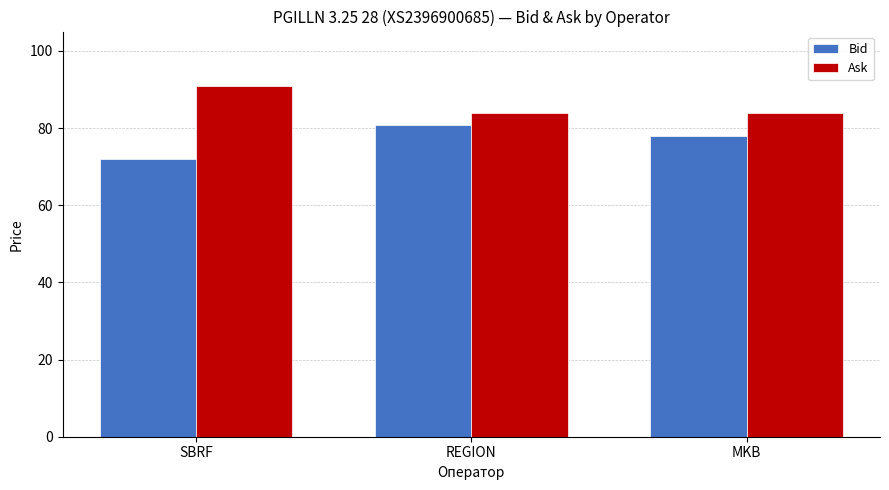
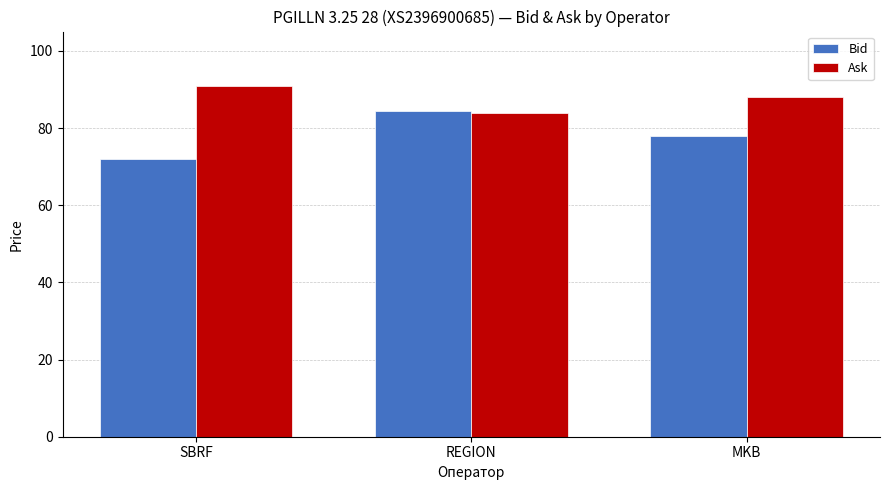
  {
    "Bid": {
      "SBRF": 72,
-     "REGION": 81,
+     "REGION": 85,
      "MKB": 78
    },
    "Ask": {
      "SBRF": 91,
      "REGION": 84,
-     "MKB": 84
+     "MKB": 88
    }
  }
